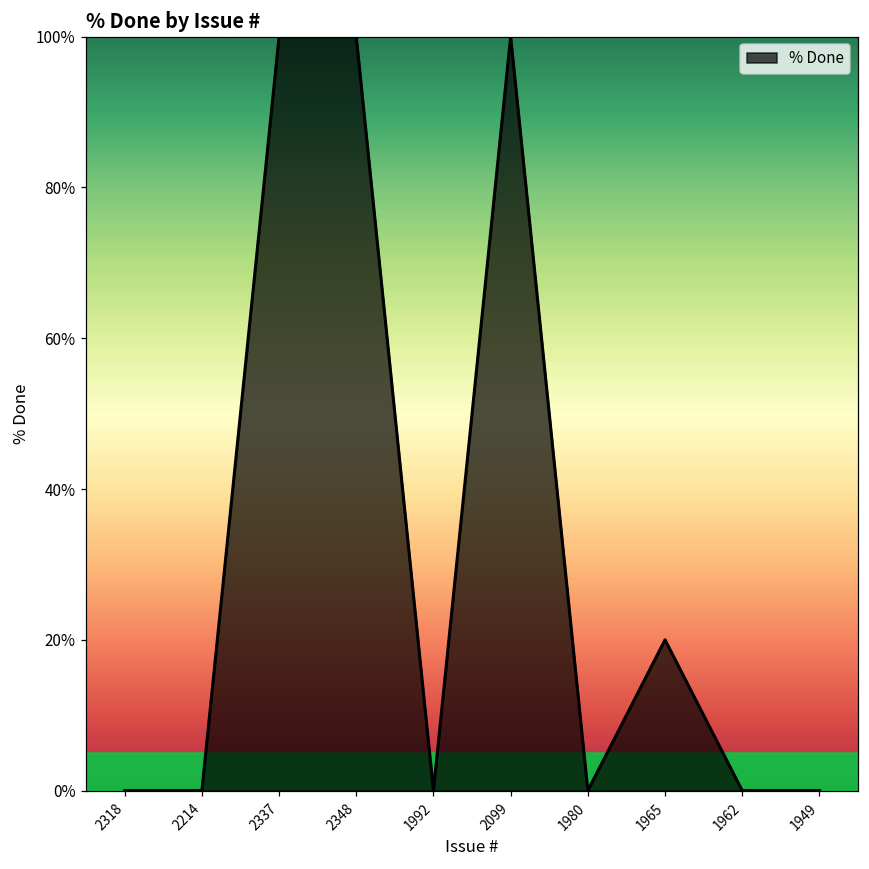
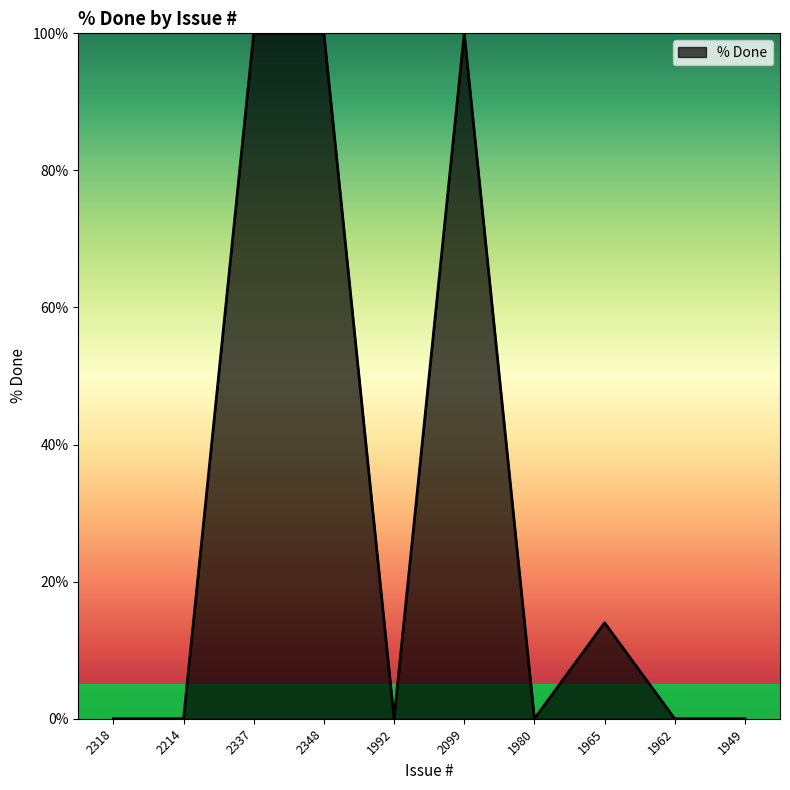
  {
    "2337": "100%",
    "2348": "100%",
    "2099": "100%",
-   "1965": "20%"
+   "1965": "14%"
  }
